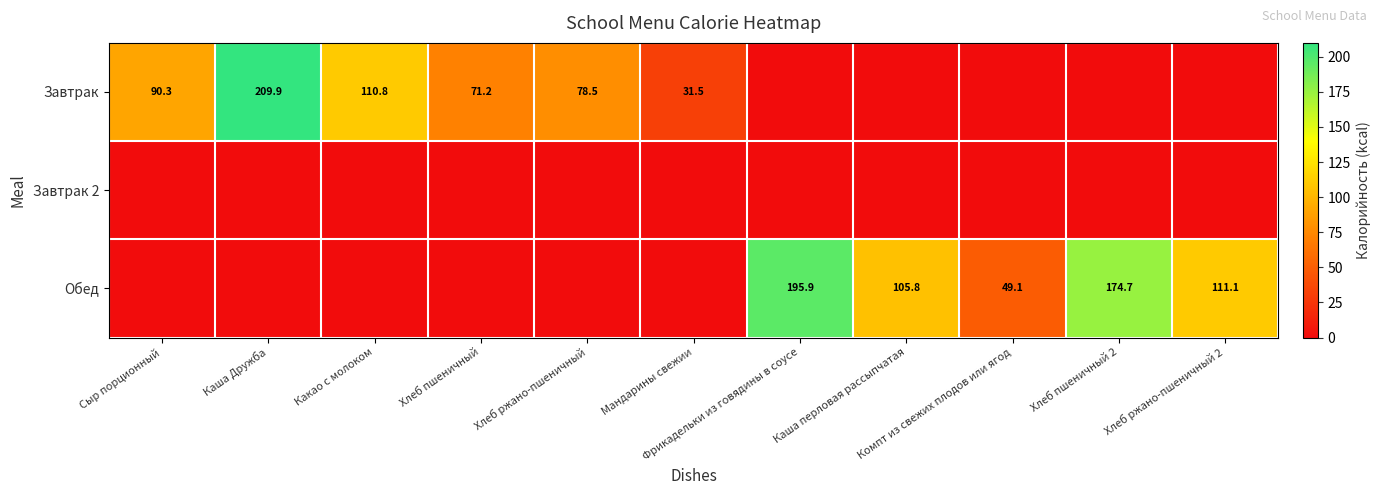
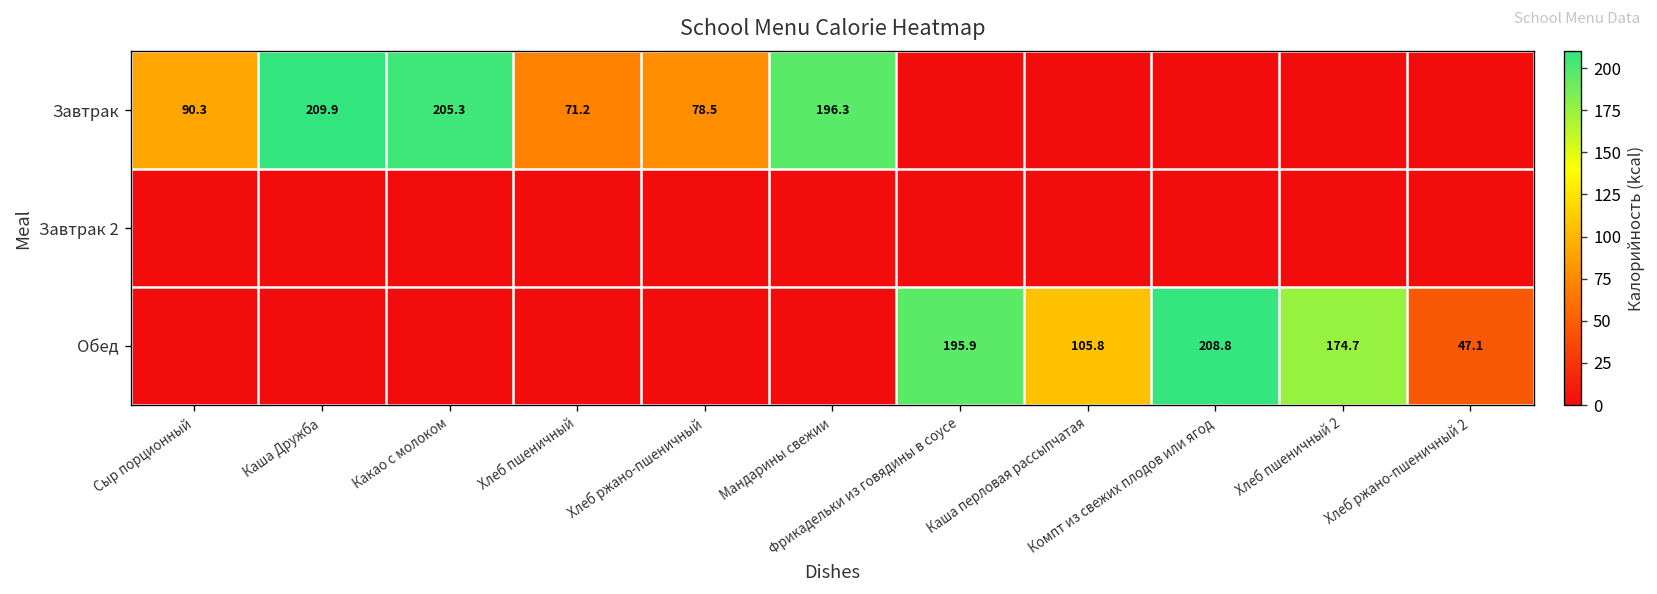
  {
    "Завтрак": {
      "Сыр порционный": 90.3,
      "Каша Дружба": 209.9,
-     "Какао с молоком": 110.8,
+     "Какао с молоком": 205.3,
      "Хлеб пшеничный": 71.2,
      "Хлеб ржано-пшеничный": 78.5,
-     "Мандарины свежии": 31.5
+     "Мандарины свежии": 196.3
    },
    "Обед": {
      "Фрикадельки из говядины в соусе": 195.9,
      "Каша перловая рассыпчатая": 105.8,
-     "Компт из свежих плодов или ягод": 49.1,
+     "Компт из свежих плодов или ягод": 208.8,
      "Хлеб пшеничный 2": 174.7,
-     "Хлеб ржано-пшеничный 2": 111.1
+     "Хлеб ржано-пшеничный 2": 47.1
    }
  }
